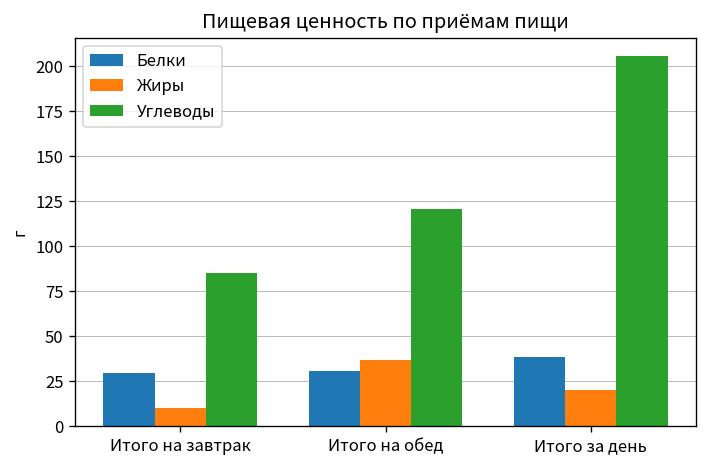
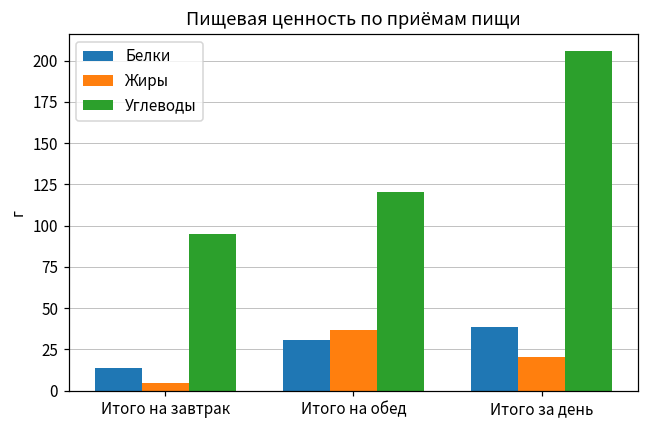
  {
    "Белки": {
-     "Итого на завтрак": 30,
+     "Итого на завтрак": 14,
      "Итого на обед": 31,
      "Итого за день": 38
    },
    "Жиры": {
-     "Итого на завтрак": 10,
+     "Итого на завтрак": 5,
      "Итого на обед": 37,
      "Итого за день": 20
    },
    "Углеводы": {
-     "Итого на завтрак": 85,
+     "Итого на завтрак": 95,
      "Итого на обед": 121,
      "Итого за день": 206
    }
  }
